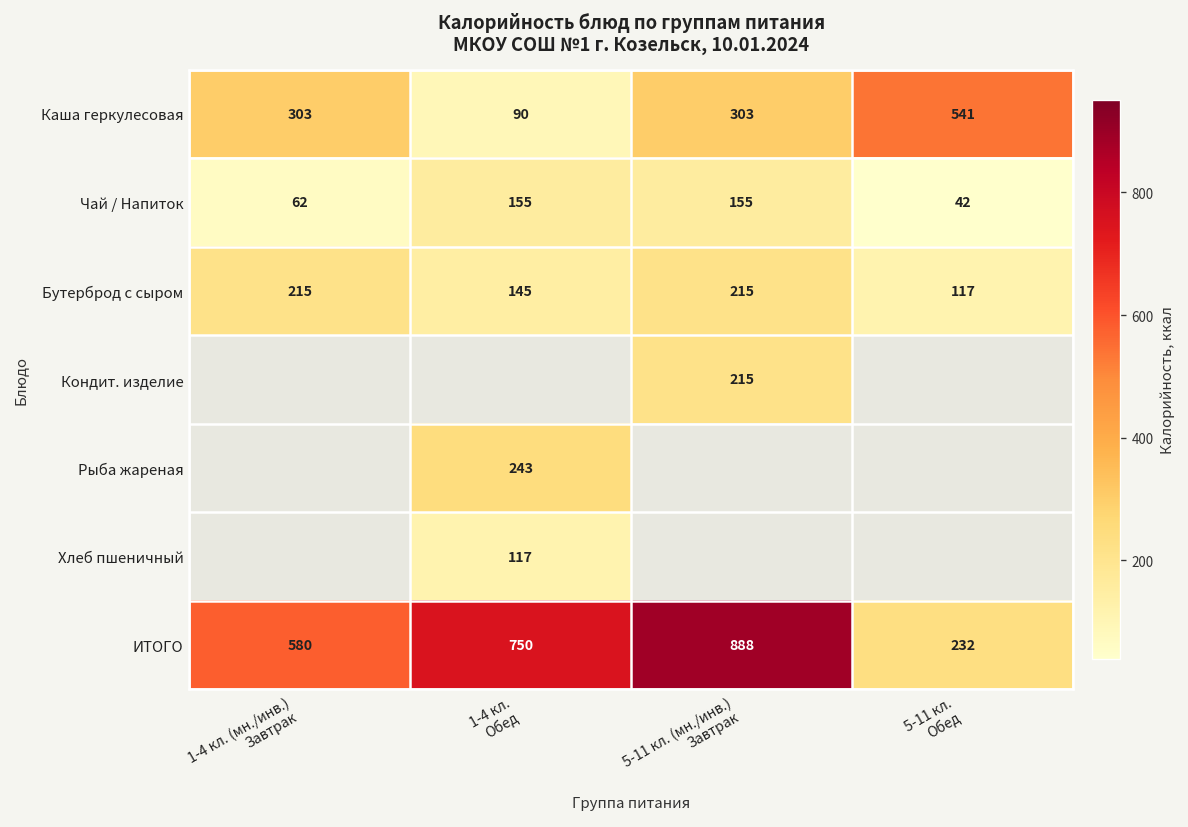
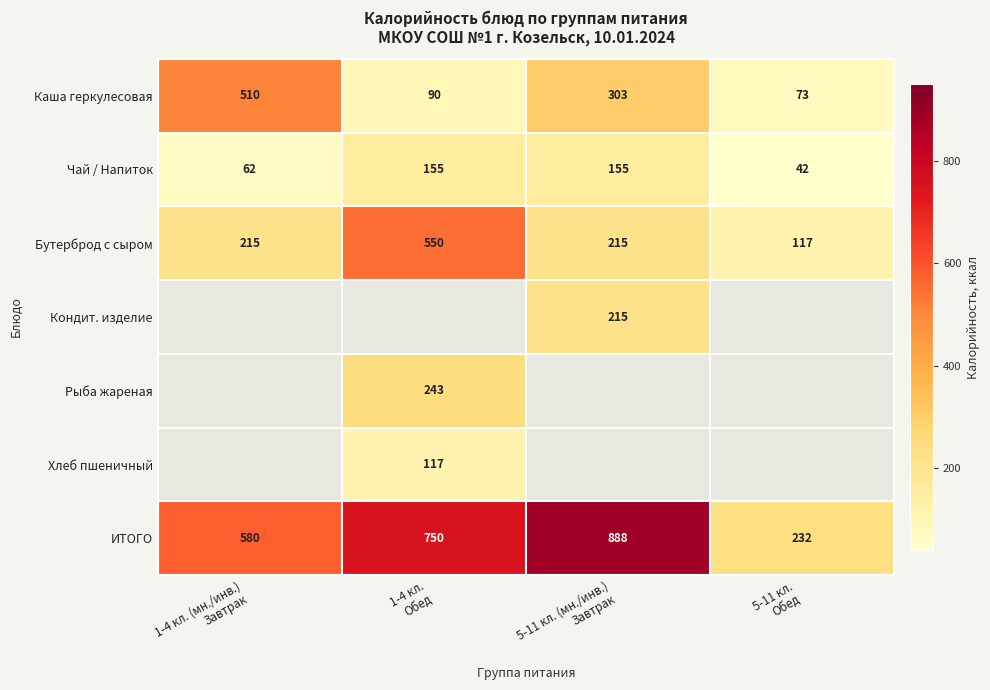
  {
    "Каша геркулесовая": {
-     "1-4 кл. (мн./инв.) Завтрак": 303,
+     "1-4 кл. (мн./инв.) Завтрак": 510,
      "1-4 кл. Обед": 90,
      "5-11 кл. (мн./инв.) Завтрак": 303,
-     "5-11 кл. Обед": 541
+     "5-11 кл. Обед": 73
    },
    "Чай / Напиток": {
      "1-4 кл. (мн./инв.) Завтрак": 62,
      "1-4 кл. Обед": 155,
      "5-11 кл. (мн./инв.) Завтрак": 155,
      "5-11 кл. Обед": 42
    },
    "Бутерброд с сыром": {
      "1-4 кл. (мн./инв.) Завтрак": 215,
-     "1-4 кл. Обед": 145,
+     "1-4 кл. Обед": 550,
      "5-11 кл. (мн./инв.) Завтрак": 215,
      "5-11 кл. Обед": 117
    },
    "Кондит. изделие": {
      "5-11 кл. (мн./инв.) Завтрак": 215
    },
    "Рыба жареная": {
      "1-4 кл. Обед": 243
    },
    "Хлеб пшеничный": {
      "1-4 кл. Обед": 117
    },
    "ИТОГО": {
      "1-4 кл. (мн./инв.) Завтрак": 580,
      "1-4 кл. Обед": 750,
      "5-11 кл. (мн./инв.) Завтрак": 888,
      "5-11 кл. Обед": 232
    }
  }
